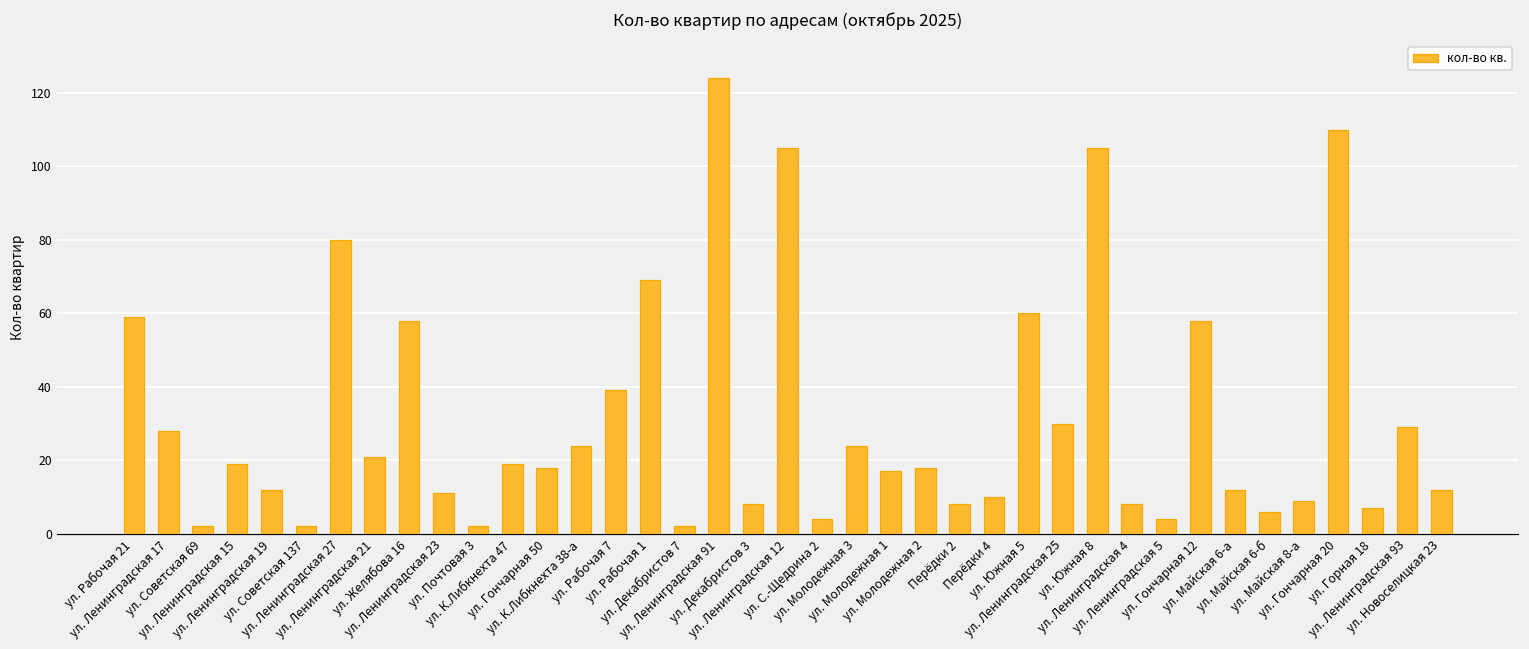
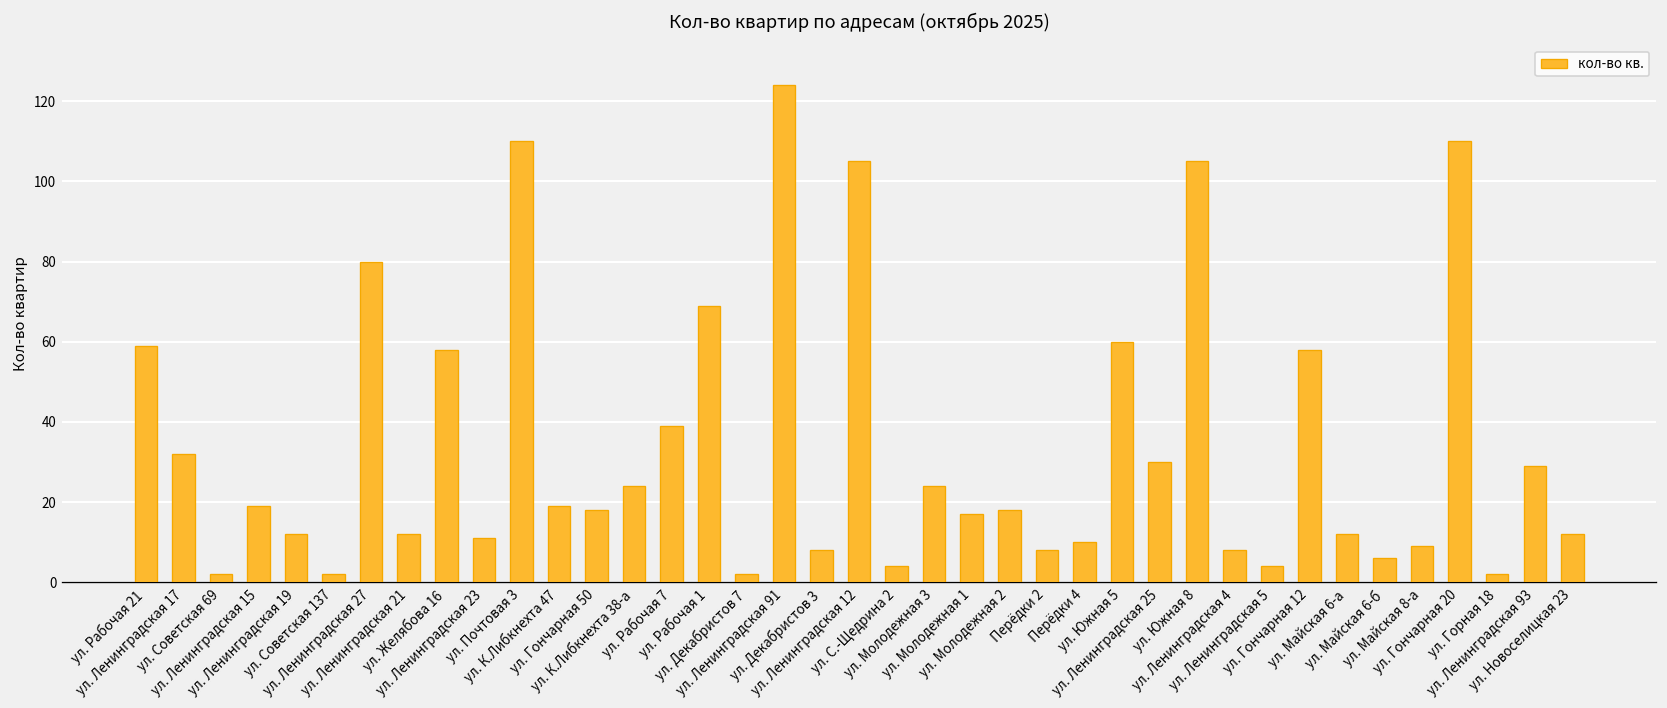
  {
    "ул. Рабочая 21": 59,
-   "ул. Ленинградская 17": 28,
+   "ул. Ленинградская 17": 32,
    "ул. Советская 69": 2,
    "ул. Ленинградская 15": 19,
    "ул. Ленинградская 19": 12,
    "ул. Советская 137": 2,
    "ул. Ленинградская 27": 80,
-   "ул. Ленинградская 21": 21,
+   "ул. Ленинградская 21": 12,
    "ул. Желябова 16": 58,
    "ул. Ленинградская 23": 11,
-   "ул. Почтовая 3": 2,
+   "ул. Почтовая 3": 110,
    "ул. К.Либкнехта 47": 19,
    "ул. Гончарная 50": 18,
    "ул. К.Либкнехта 38-а": 24,
    "ул. Рабочая 7": 39,
    "ул. Рабочая 1": 69,
    "ул. Декабристов 7": 2,
    "ул. Ленинградская 91": 124,
    "ул. Декабристов 3": 8,
    "ул. Ленинградская 12": 105,
    "ул. С.-Щедрина 2": 4,
    "ул. Молодежная 3": 24,
    "ул. Молодежная 1": 17,
    "ул. Молодежная 2": 18,
    "Перёдки 2": 8,
    "Перёдки 4": 10,
    "ул. Южная 5": 60,
    "ул. Ленинградская 25": 30,
    "ул. Южная 8": 105,
    "ул. Ленинградская 4": 8,
    "ул. Ленинградская 5": 4,
    "ул. Гончарная 12": 58,
    "ул. Майская 6-а": 12,
    "ул. Майская 6-б": 6,
    "ул. Майская 8-а": 9,
    "ул. Гончарная 20": 110,
-   "ул. Горная 18": 7,
+   "ул. Горная 18": 2,
    "ул. Ленинградская 93": 29,
    "ул. Новоселицкая 23": 12
  }
